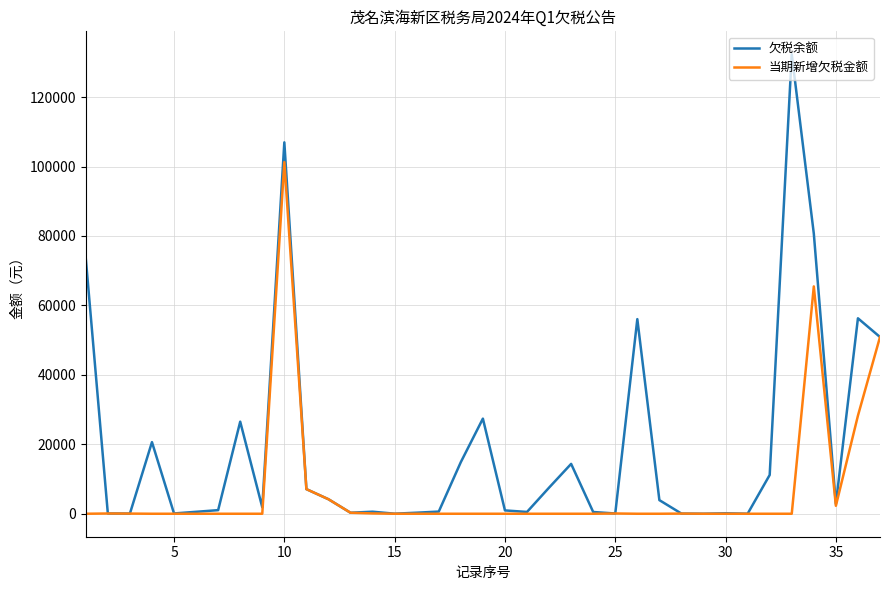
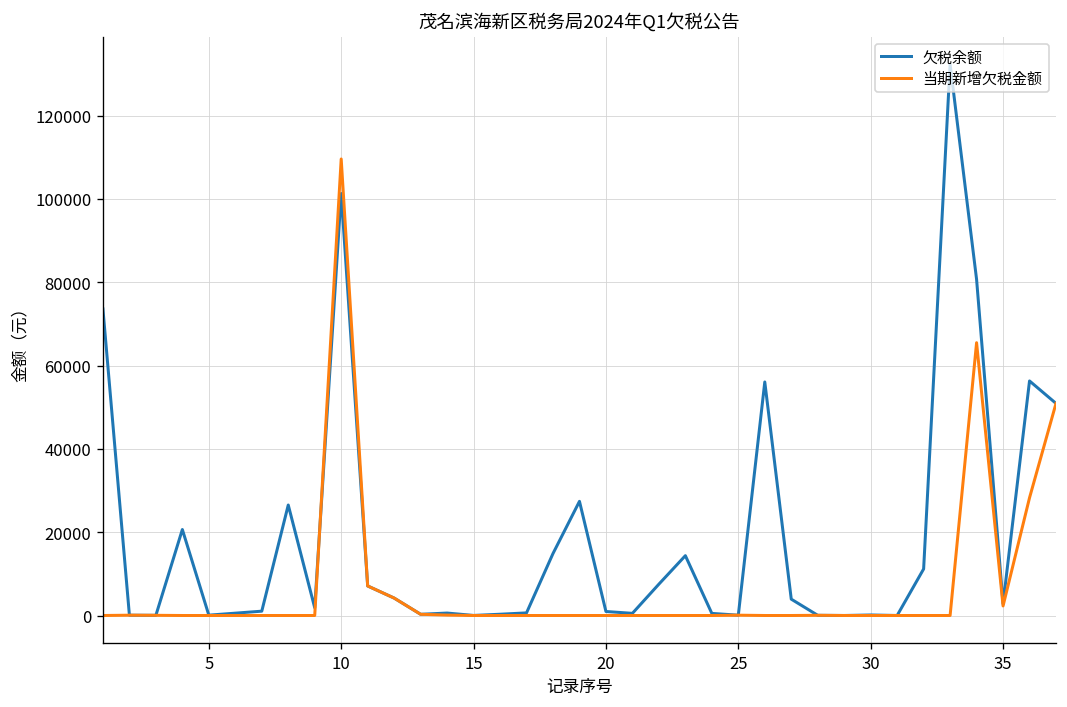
  {
    "欠税余额": {
-     "10": 107000,
+     "10": 101000,
      "20": 1000
    },
    "当期新增欠税金额": {
-     "10": 101000,
+     "10": 110000,
      "20": 0
    }
  }
